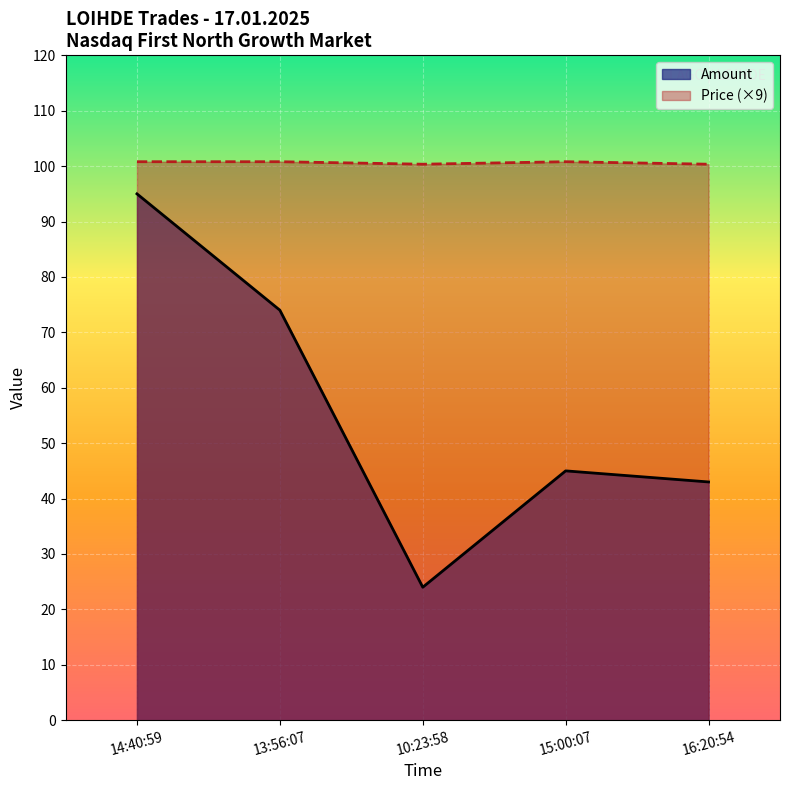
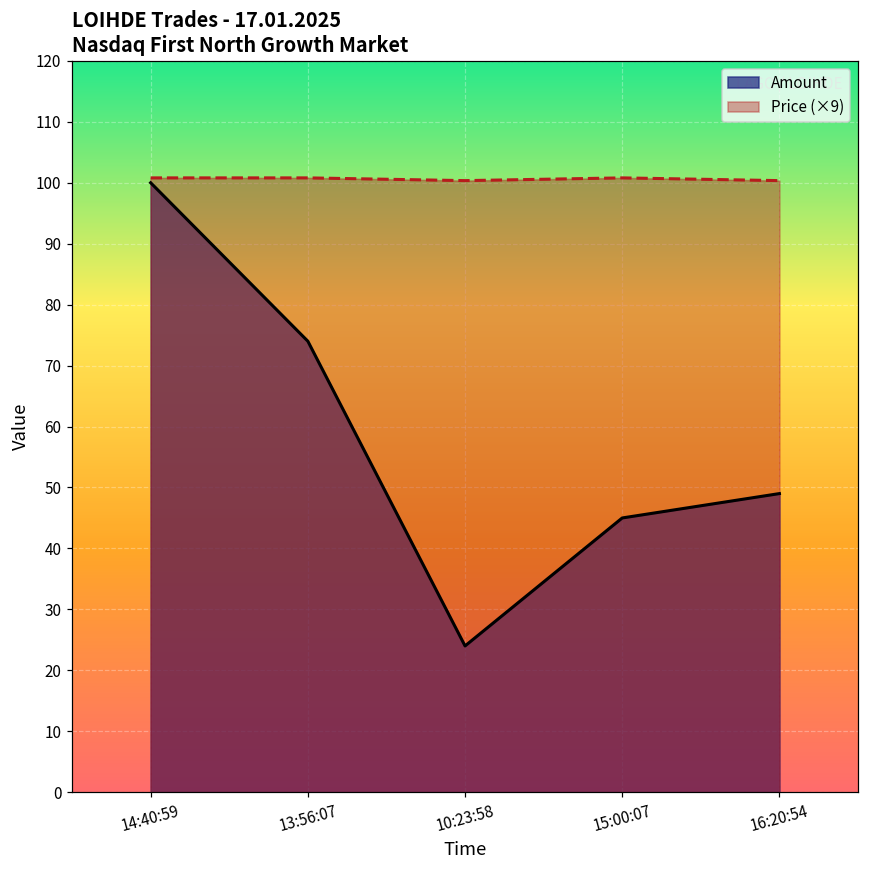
  {
    "Amount": {
-     "14:40:59": 95,
+     "14:40:59": 100,
      "13:56:07": 74,
      "10:23:58": 24,
      "15:00:07": 45,
-     "16:20:54": 43
+     "16:20:54": 49
    },
    "Price (×9)": {
      "14:40:59": 101,
      "13:56:07": 101,
      "10:23:58": 100,
      "15:00:07": 101,
      "16:20:54": 100
    }
  }
